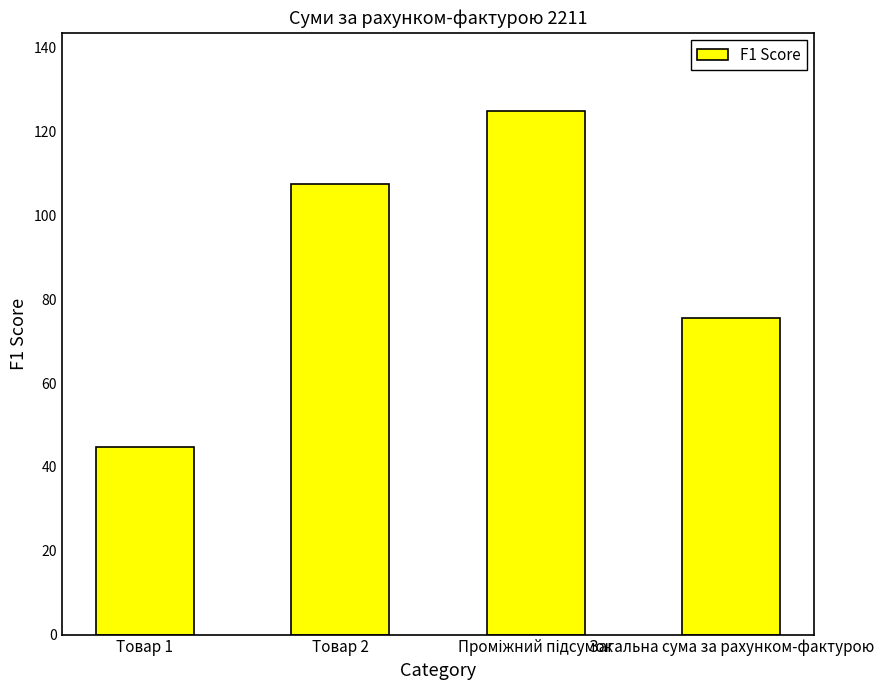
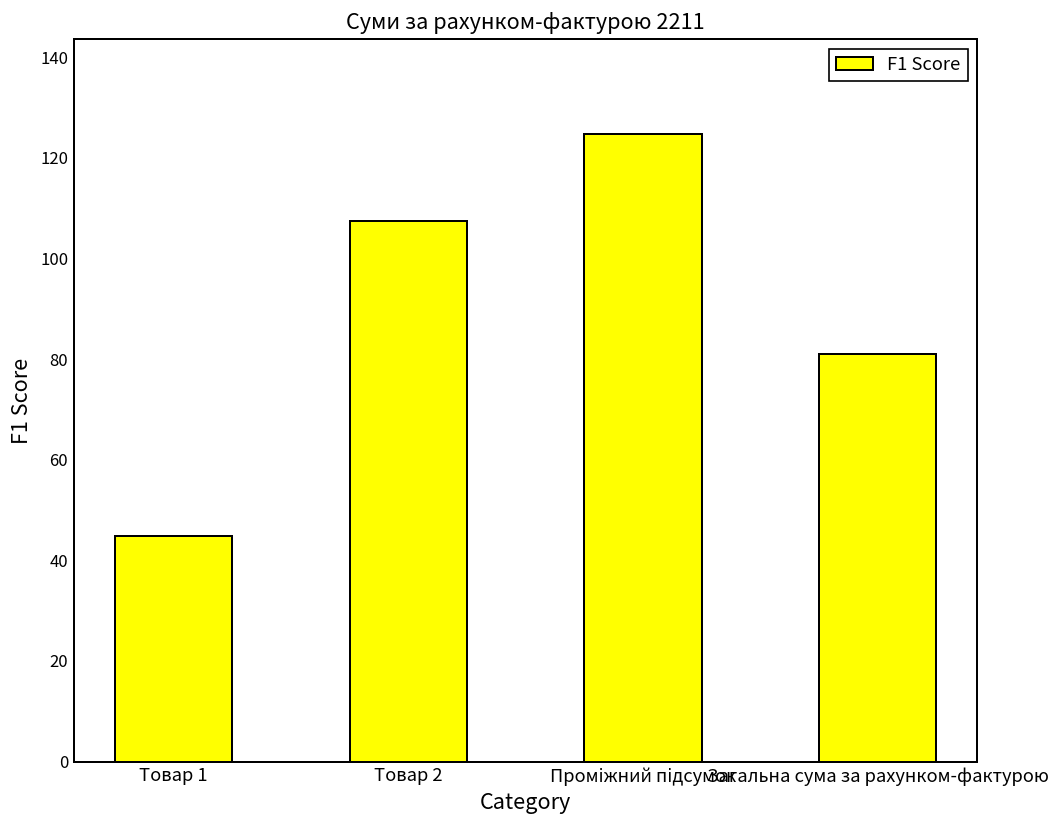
  {
    "Товар 1": 45,
    "Товар 2": 108,
-   "Загальна сума за рахунком-фактурою": 75
+   "Загальна сума за рахунком-фактурою": 81
  }
